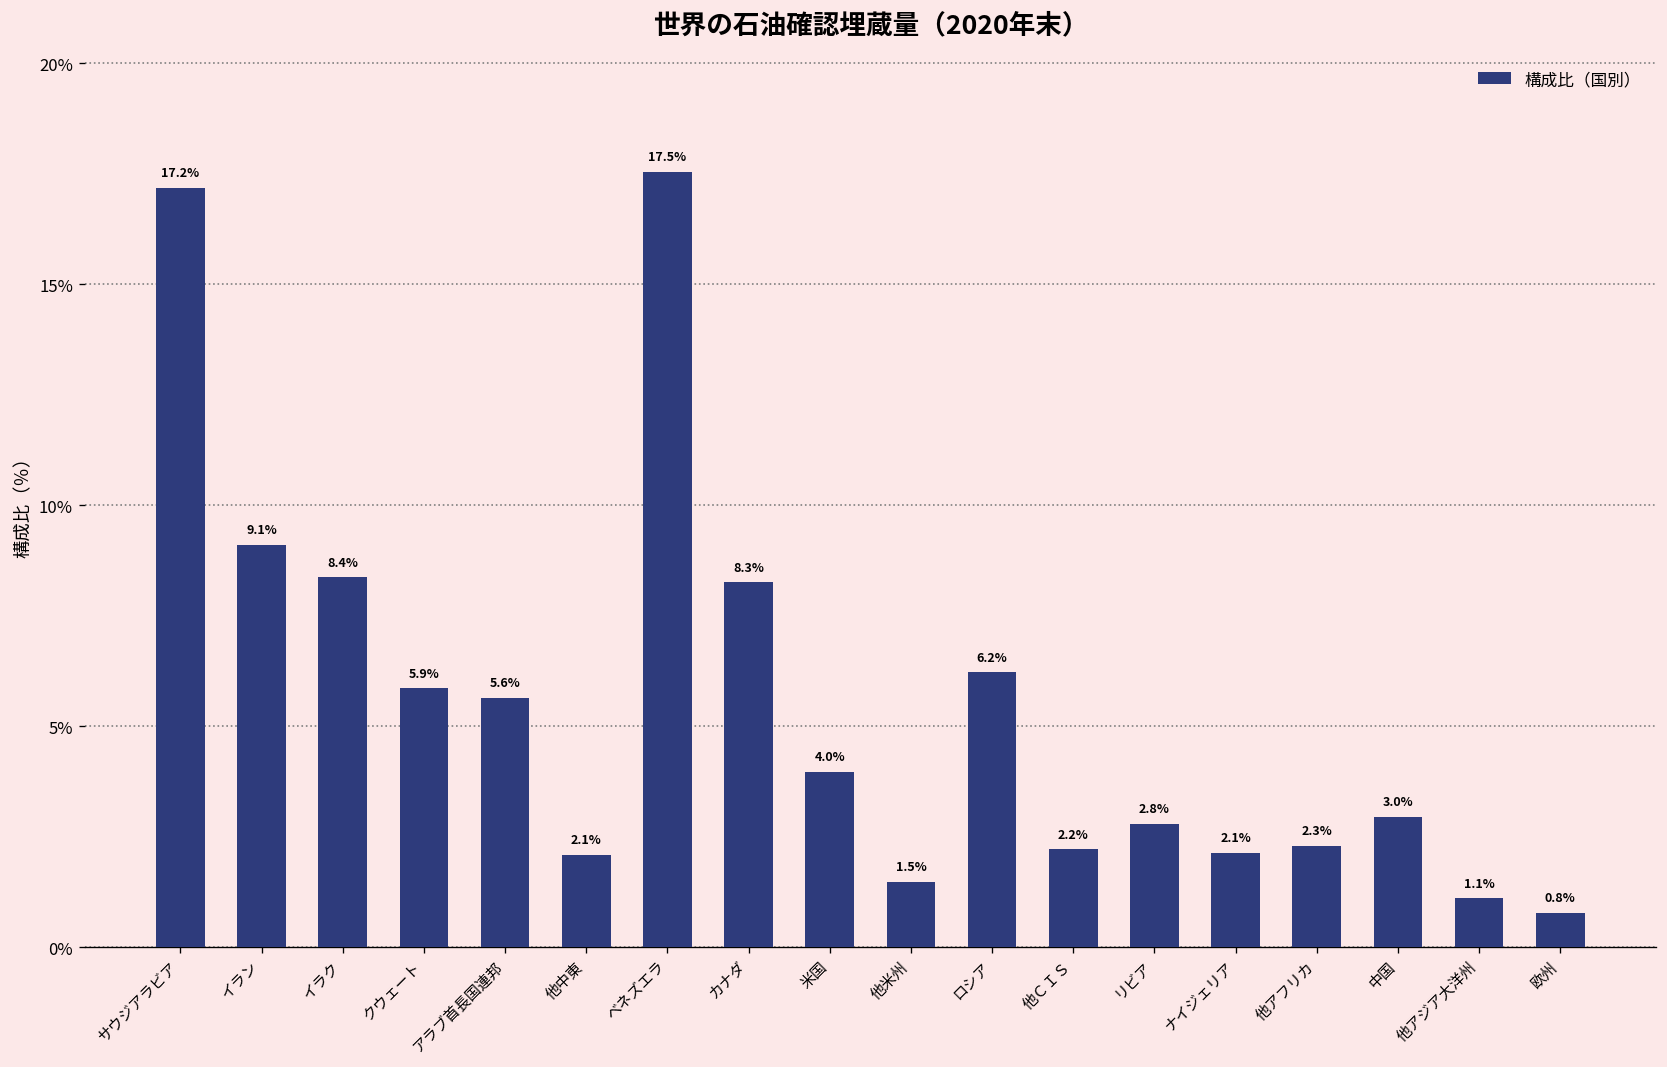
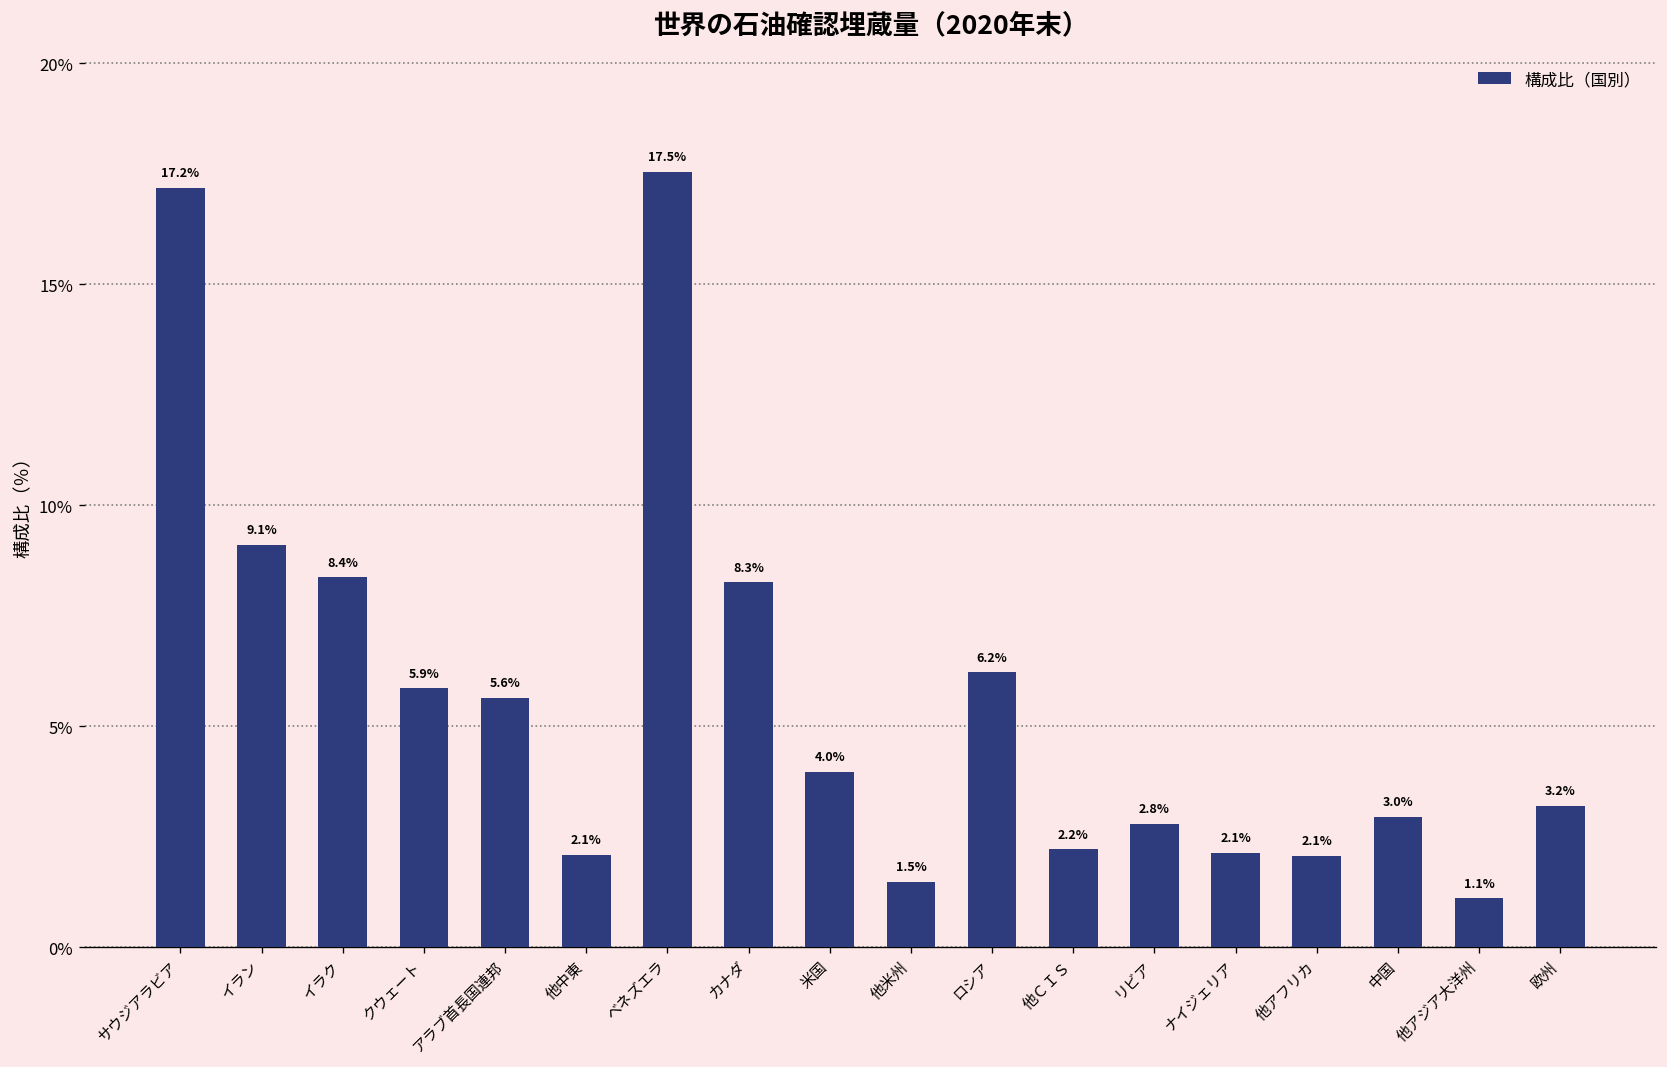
  {
    "サウジアラビア": "17.2%",
    "イラン": "9.1%",
    "イラク": "8.4%",
    "クウェート": "5.9%",
    "アラブ首長国連邦": "5.6%",
    "他中東": "2.1%",
    "ベネズエラ": "17.5%",
    "カナダ": "8.3%",
    "米国": "4.0%",
    "他米州": "1.5%",
    "ロシア": "6.2%",
    "他ＣＩＳ": "2.2%",
    "リビア": "2.8%",
    "ナイジェリア": "2.1%",
-   "他アフリカ": "2.3%",
+   "他アフリカ": "2.1%",
    "中国": "3.0%",
    "他アジア大洋州": "1.1%",
-   "欧州": "0.8%"
+   "欧州": "3.2%"
  }
